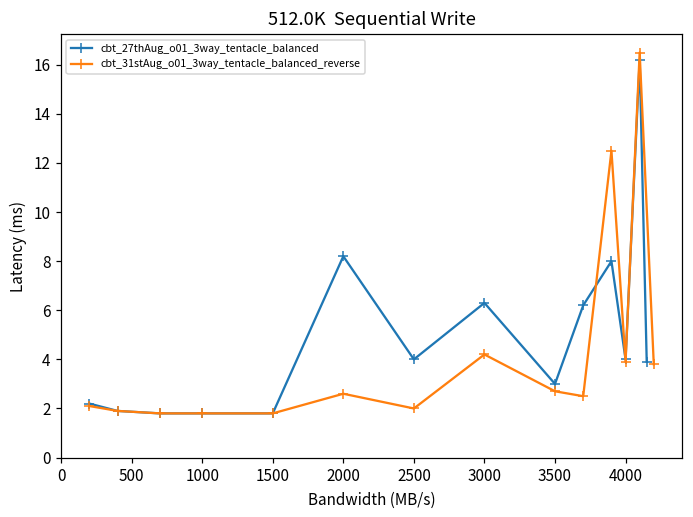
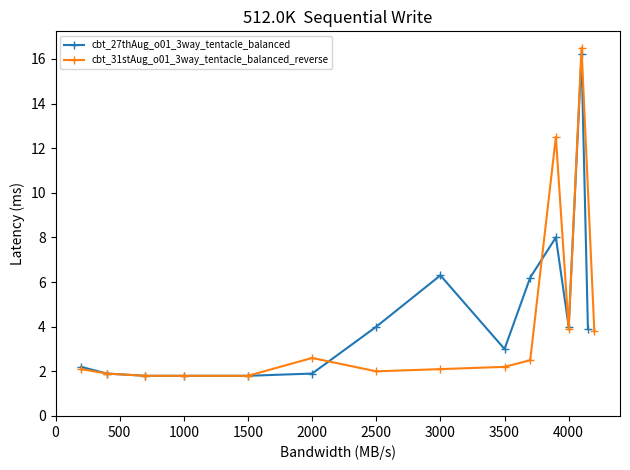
  {
    "cbt_27thAug_o01_3way_tentacle_balanced": {
-     "2000": 8.2,
+     "2000": 1.9,
      "2500": 4.0,
      "3000": 6.3,
      "3500": 3.0
    },
    "cbt_31stAug_o01_3way_tentacle_balanced_reverse": {
      "2000": 2.6,
      "2500": 2.0,
-     "3000": 4.2,
-     "3500": 2.7
+     "3000": 2.1,
+     "3500": 2.2
    }
  }
